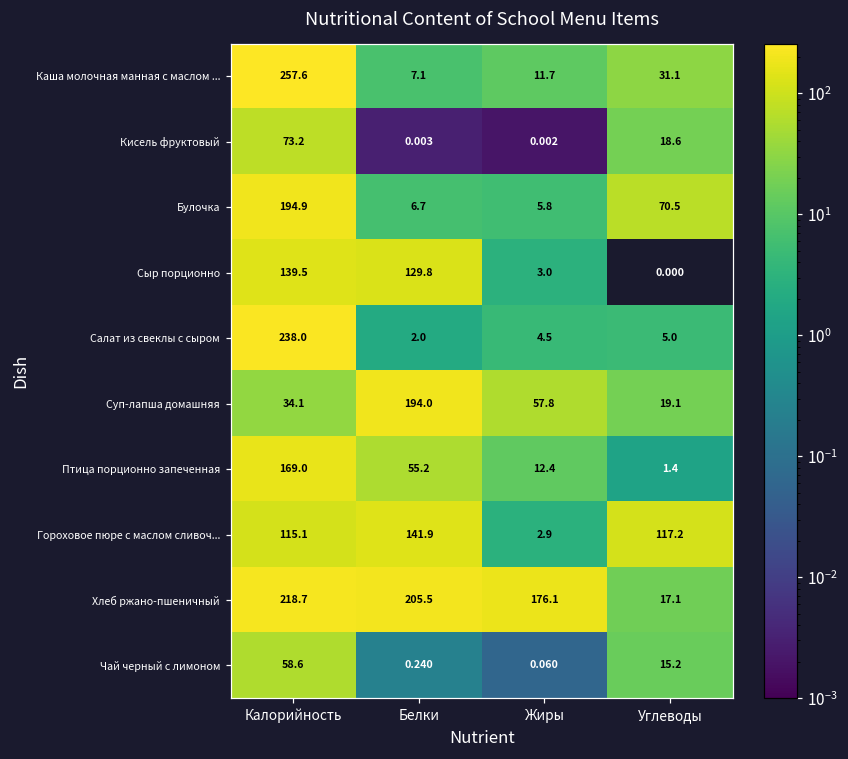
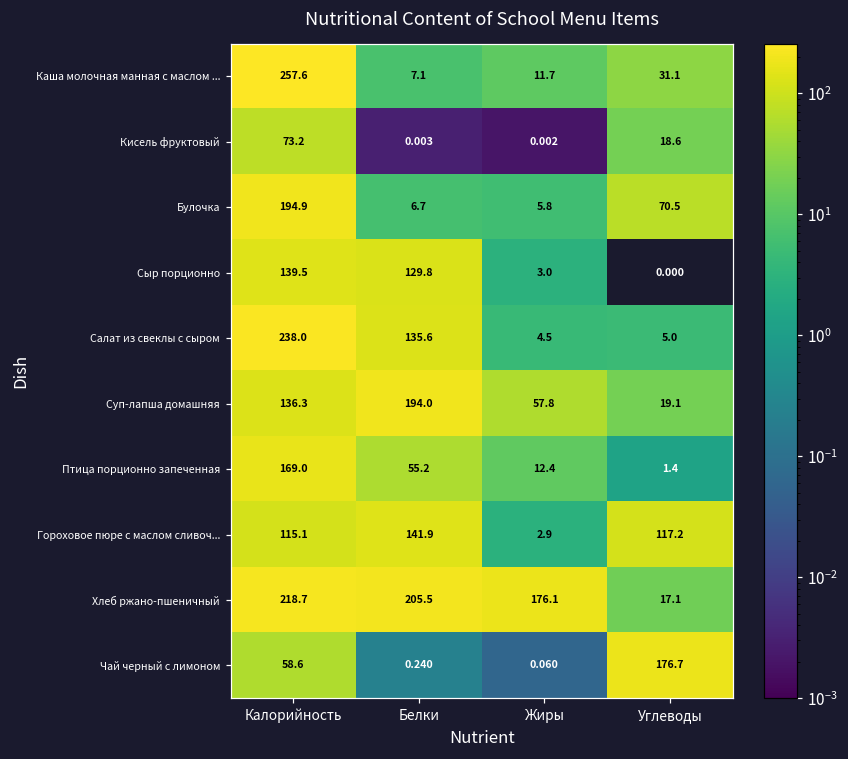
  {
    "Каша молочная манная с маслом ...": {
      "Калорийность": 257.6,
      "Белки": 7.1,
      "Жиры": 11.7,
      "Углеводы": 31.1
    },
    "Кисель фруктовый": {
      "Калорийность": 73.2,
      "Белки": 0.003,
      "Жиры": 0.002,
      "Углеводы": 18.6
    },
    "Булочка": {
      "Калорийность": 194.9,
      "Белки": 6.7,
      "Жиры": 5.8,
      "Углеводы": 70.5
    },
    "Сыр порционно": {
      "Калорийность": 139.5,
      "Белки": 129.8,
      "Жиры": 3.0,
      "Углеводы": 0.000
    },
    "Салат из свеклы с сыром": {
      "Калорийность": 238.0,
-     "Белки": 2.0,
+     "Белки": 135.6,
      "Жиры": 4.5,
      "Углеводы": 5.0
    },
    "Суп-лапша домашняя": {
-     "Калорийность": 34.1,
+     "Калорийность": 136.3,
      "Белки": 194.0,
      "Жиры": 57.8,
      "Углеводы": 19.1
    },
    "Птица порционно запеченная": {
      "Калорийность": 169.0,
      "Белки": 55.2,
      "Жиры": 12.4,
      "Углеводы": 1.4
    },
    "Гороховое пюре с маслом сливоч...": {
      "Калорийность": 115.1,
      "Белки": 141.9,
      "Жиры": 2.9,
      "Углеводы": 117.2
    },
    "Хлеб ржано-пшеничный": {
      "Калорийность": 218.7,
      "Белки": 205.5,
      "Жиры": 176.1,
      "Углеводы": 17.1
    },
    "Чай черный с лимоном": {
      "Калорийность": 58.6,
      "Белки": 0.240,
      "Жиры": 0.060,
-     "Углеводы": 15.2
+     "Углеводы": 176.7
    }
  }
